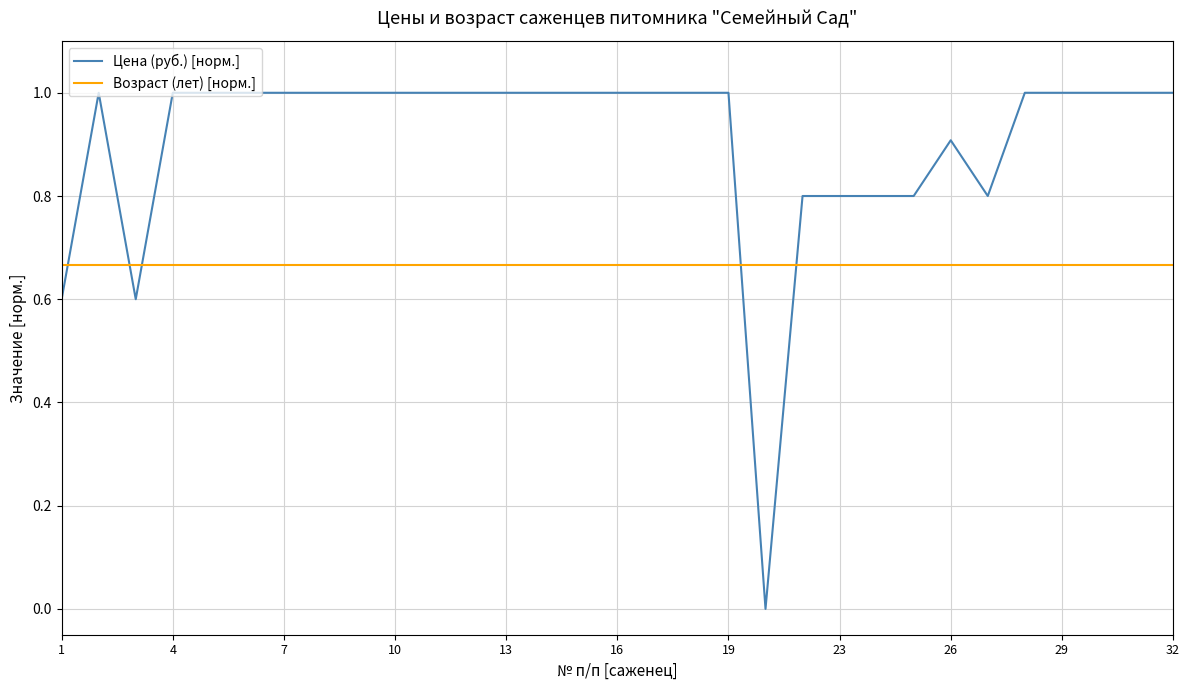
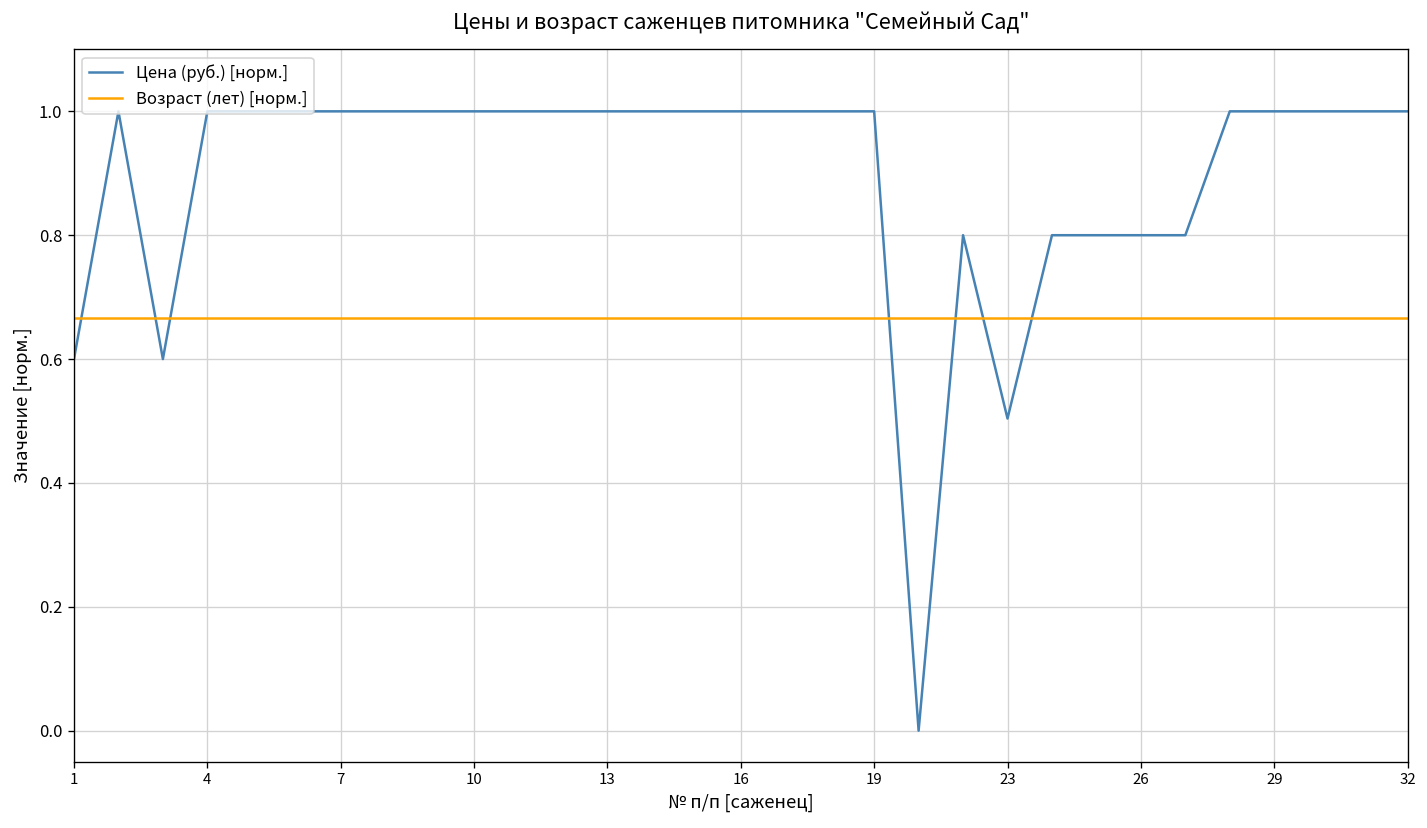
  {
    "Цена (руб.) [норм.]": {
      "1": 0.60,
      "7": 1.00,
      "10": 1.00,
      "13": 1.00,
      "16": 1.00,
      "19": 1.00,
-     "23": 0.80,
-     "26": 0.91,
+     "23": 0.50,
+     "26": 0.80,
      "29": 1.00,
      "32": 1.00
    },
    "Возраст (лет) [норм.]": {
      "1": 0.67,
      "4": 0.67,
      "7": 0.67,
      "10": 0.67,
      "13": 0.67,
      "16": 0.67,
      "19": 0.67,
      "23": 0.67,
      "26": 0.67,
      "29": 0.67,
      "32": 0.67
    }
  }
